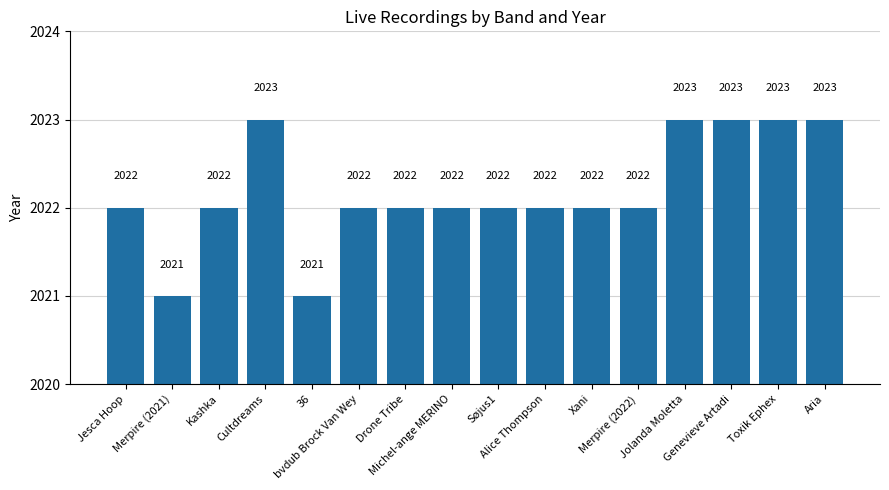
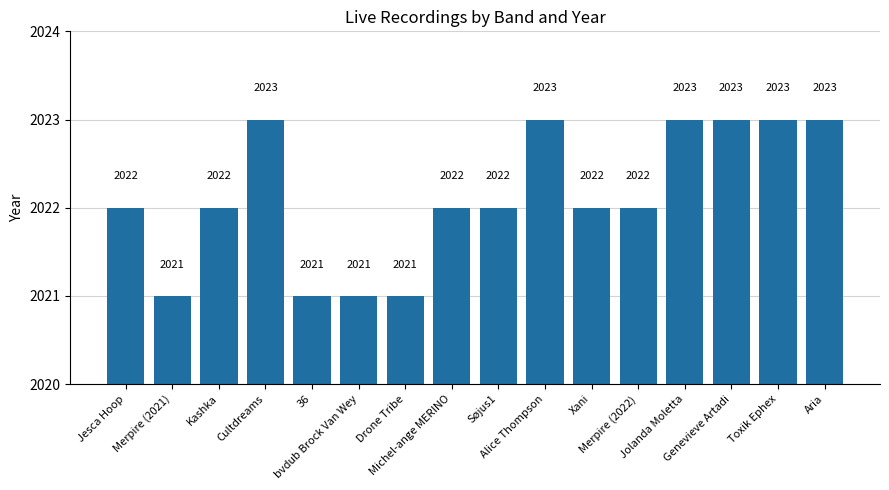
  {
-   "bvdub Brock Van Wey": 2022,
-   "Drone Tribe": 2022,
-   "Alice Thompson": 2022
+   "bvdub Brock Van Wey": 2021,
+   "Drone Tribe": 2021,
+   "Alice Thompson": 2023
  }
